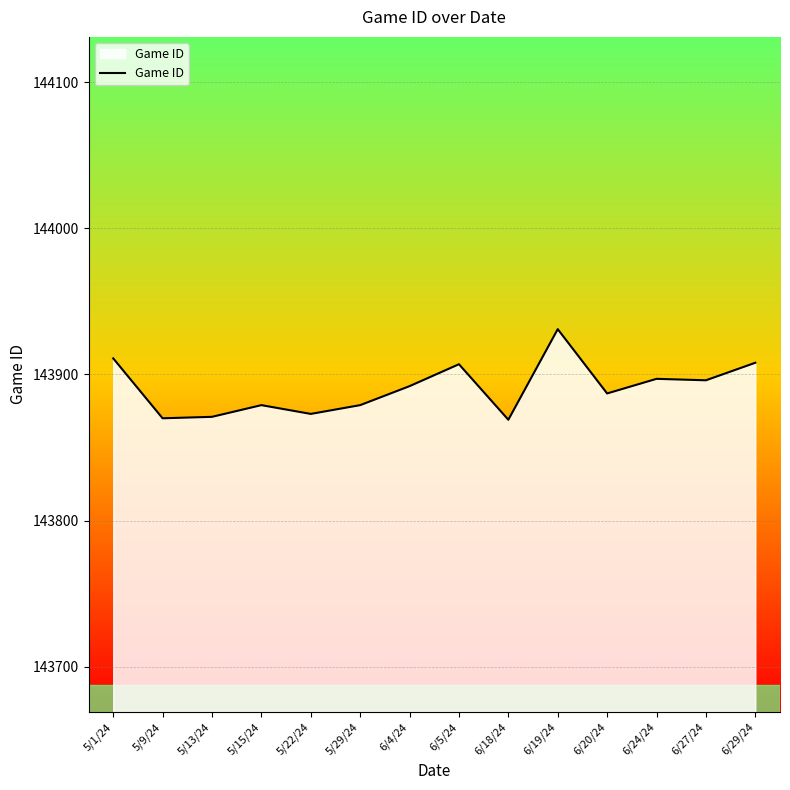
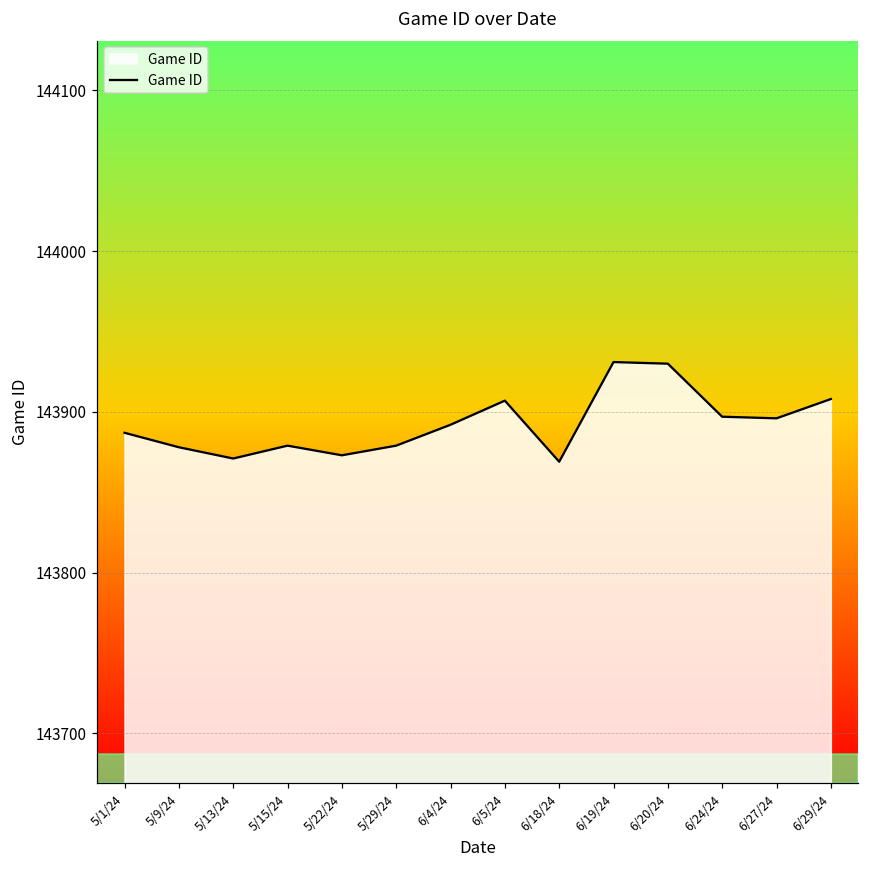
  {
-   "5/1/24": 143911,
-   "5/9/24": 143870,
+   "5/1/24": 143887,
+   "5/9/24": 143878,
    "5/13/24": 143871,
    "5/15/24": 143879,
    "5/22/24": 143873,
    "5/29/24": 143879,
    "6/4/24": 143892,
    "6/5/24": 143907,
    "6/18/24": 143869,
    "6/19/24": 143931,
-   "6/20/24": 143887,
+   "6/20/24": 143930,
    "6/24/24": 143897,
    "6/27/24": 143896,
    "6/29/24": 143908
  }
